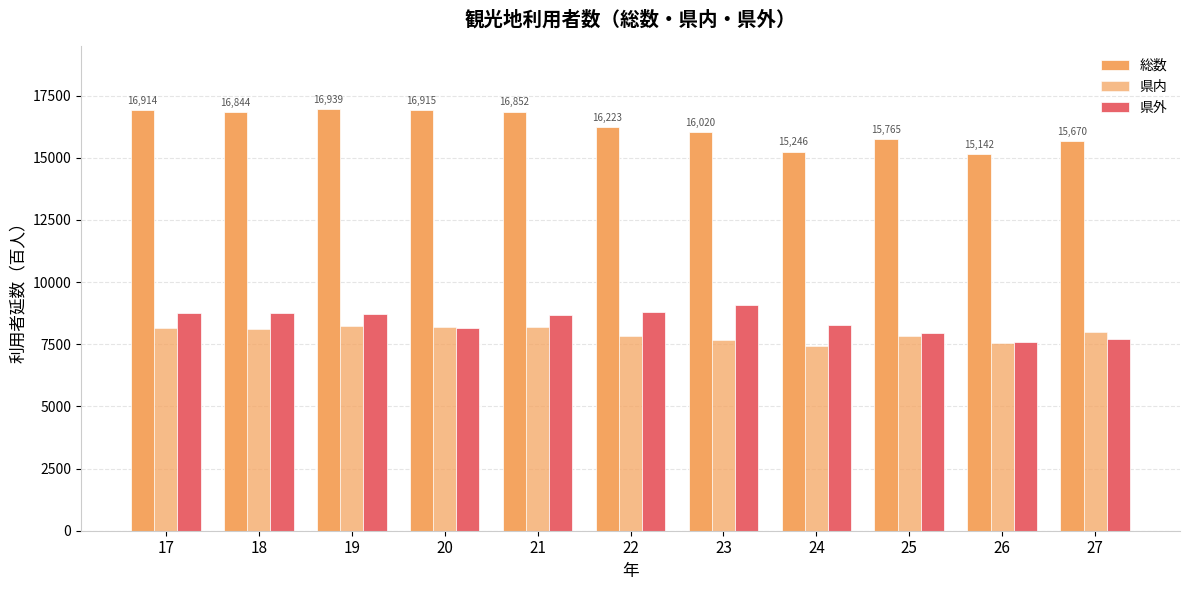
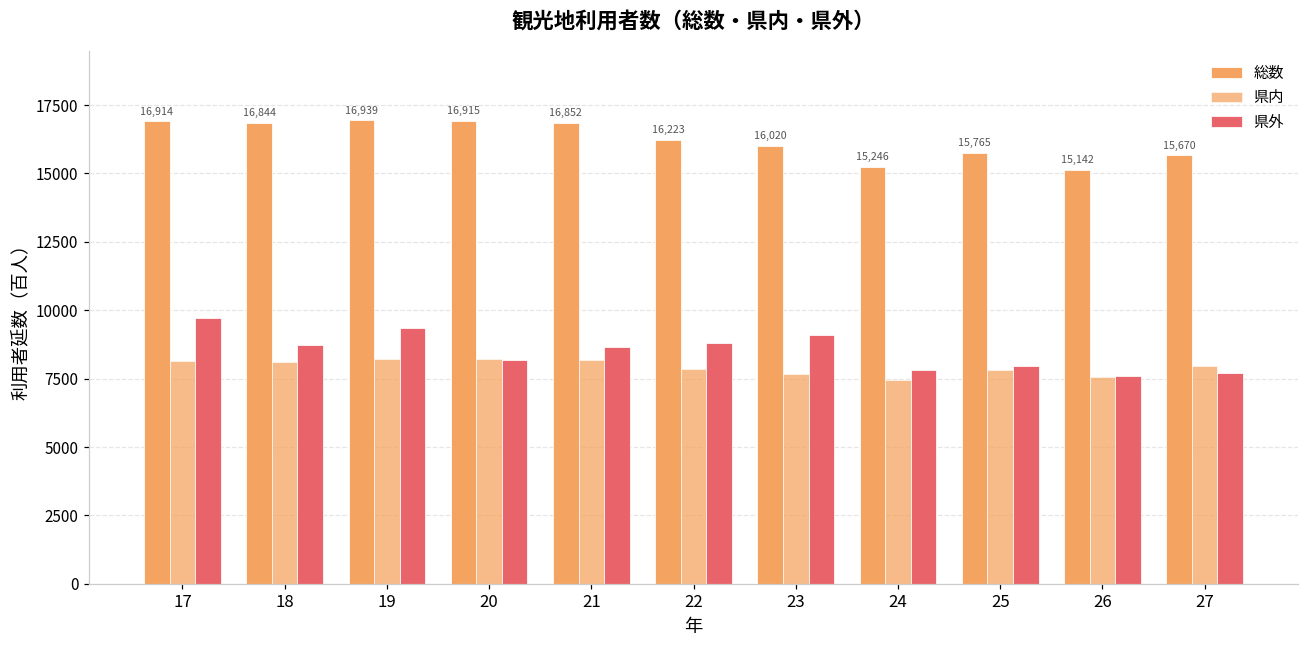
  {
    "県外": {
-     "17": 8800,
+     "17": 9700,
      "18": 8700,
-     "19": 8700,
+     "19": 9400,
      "20": 8200,
      "21": 8700,
      "22": 8800,
      "23": 9100,
-     "24": 8300,
+     "24": 7800,
      "25": 8000,
      "26": 7600,
      "27": 7700
    }
  }
